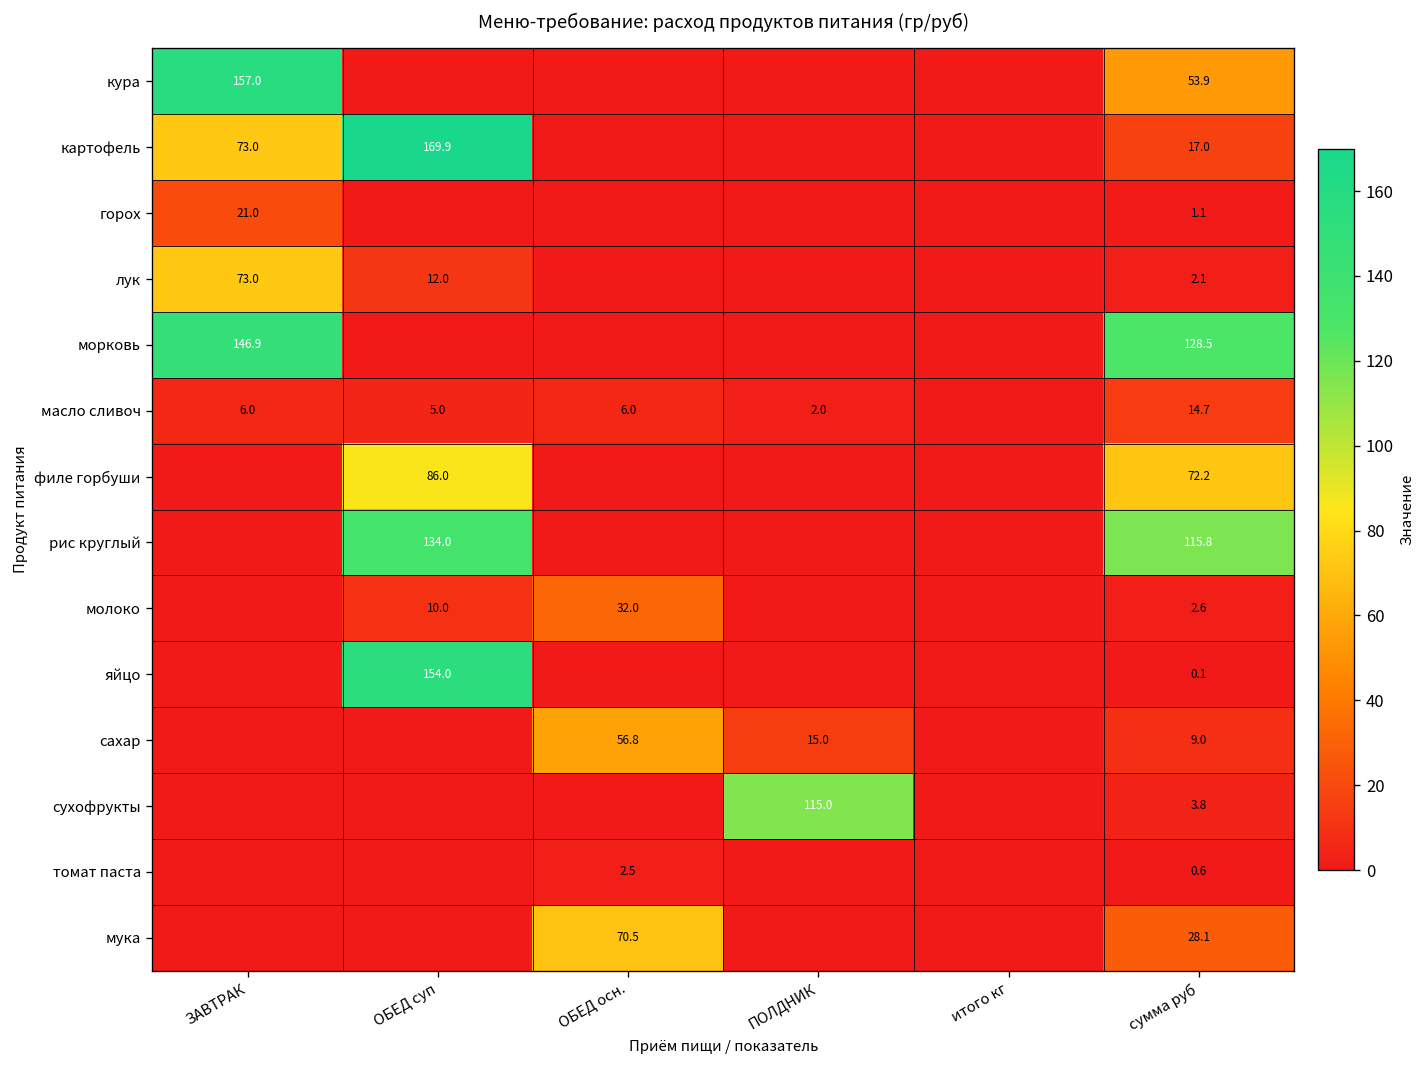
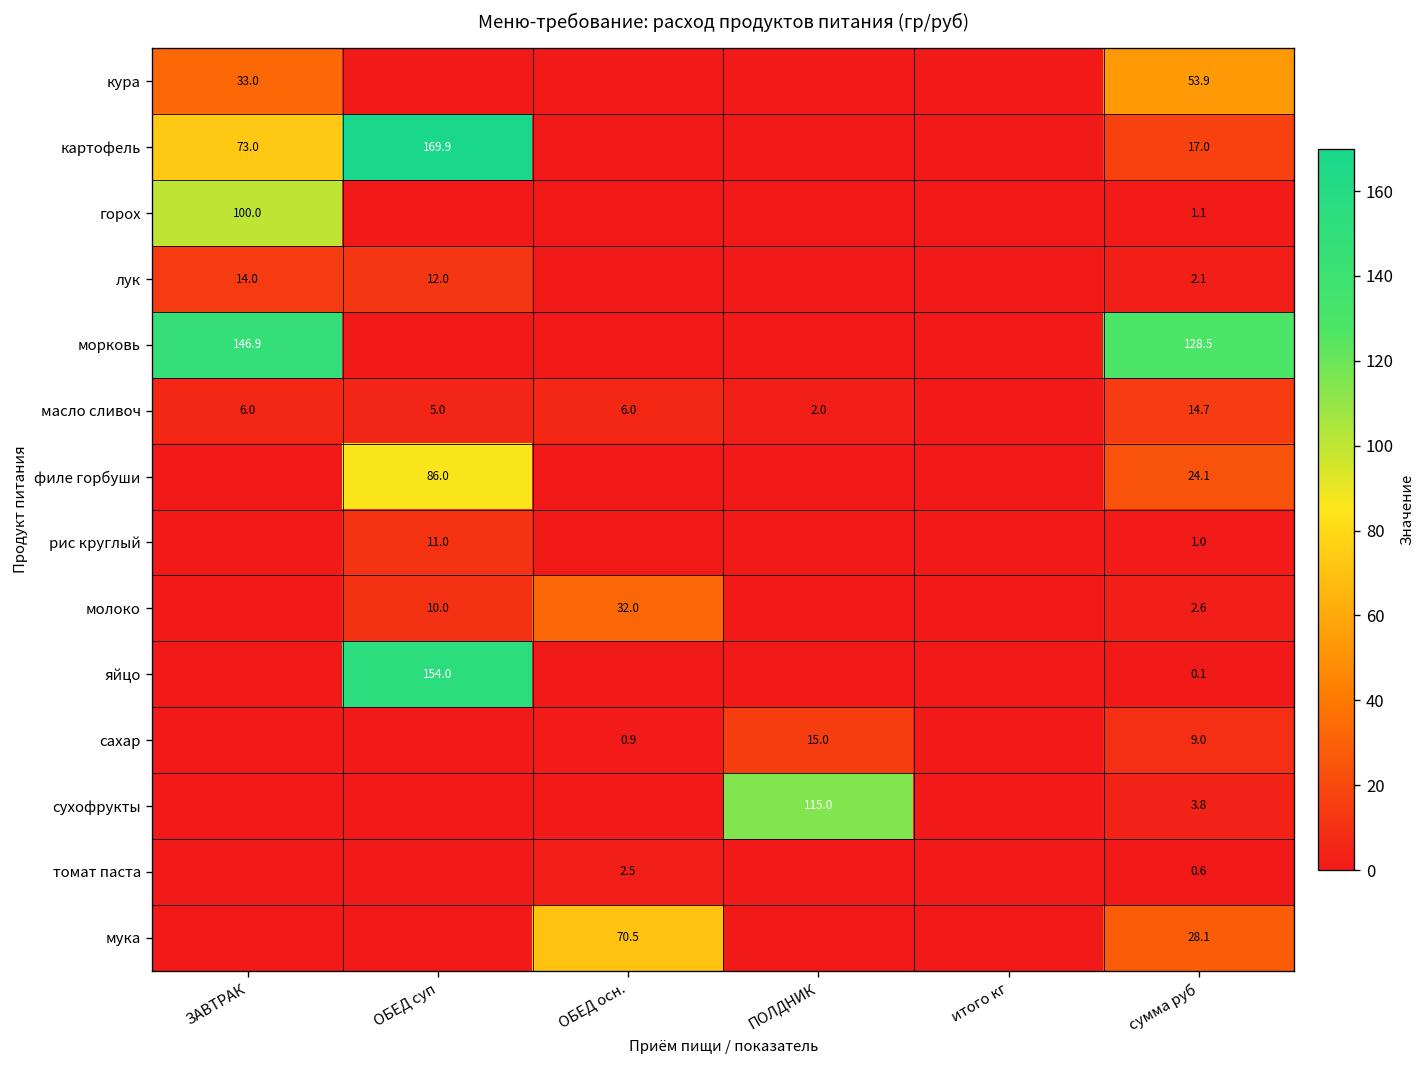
  {
    "кура": {
-     "ЗАВТРАК": 157.0,
+     "ЗАВТРАК": 33.0,
      "сумма руб": 53.9
    },
    "картофель": {
      "ЗАВТРАК": 73.0,
      "ОБЕД суп": 169.9,
      "сумма руб": 17.0
    },
    "горох": {
-     "ЗАВТРАК": 21.0,
+     "ЗАВТРАК": 100.0,
      "сумма руб": 1.1
    },
    "лук": {
-     "ЗАВТРАК": 73.0,
+     "ЗАВТРАК": 14.0,
      "ОБЕД суп": 12.0,
      "сумма руб": 2.1
    },
    "морковь": {
      "ЗАВТРАК": 146.9,
      "сумма руб": 128.5
    },
    "масло сливоч": {
      "ЗАВТРАК": 6.0,
      "ОБЕД суп": 5.0,
      "ОБЕД осн.": 6.0,
      "ПОЛДНИК": 2.0,
      "сумма руб": 14.7
    },
    "филе горбуши": {
      "ОБЕД суп": 86.0,
-     "сумма руб": 72.2
+     "сумма руб": 24.1
    },
    "рис круглый": {
-     "ОБЕД суп": 134.0,
-     "сумма руб": 115.8
+     "ОБЕД суп": 11.0,
+     "сумма руб": 1.0
    },
    "молоко": {
      "ОБЕД суп": 10.0,
      "ОБЕД осн.": 32.0,
      "сумма руб": 2.6
    },
    "яйцо": {
      "ОБЕД суп": 154.0,
      "сумма руб": 0.1
    },
    "сахар": {
-     "ОБЕД осн.": 56.8,
+     "ОБЕД осн.": 0.9,
      "ПОЛДНИК": 15.0,
      "сумма руб": 9.0
    },
    "сухофрукты": {
      "ПОЛДНИК": 115.0,
      "сумма руб": 3.8
    },
    "томат паста": {
      "ОБЕД осн.": 2.5,
      "сумма руб": 0.6
    },
    "мука": {
      "ОБЕД осн.": 70.5,
      "сумма руб": 28.1
    }
  }
